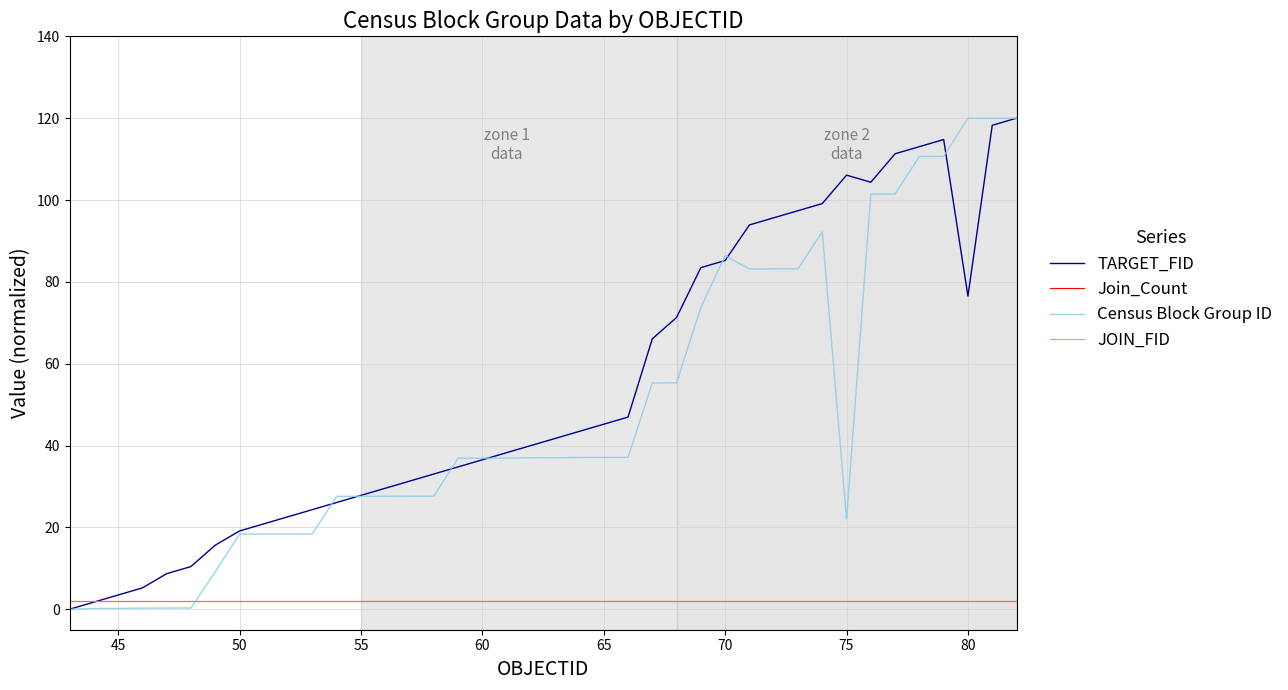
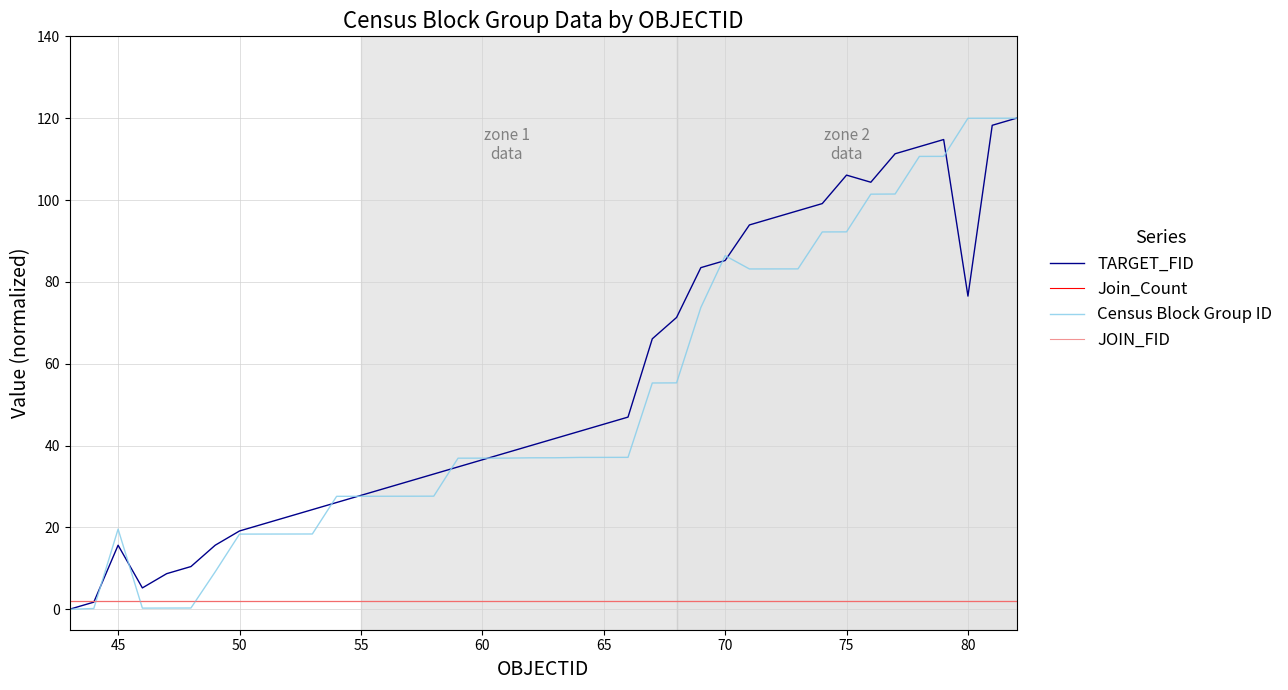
  {
    "TARGET_FID": {
-     "45": 3,
+     "45": 16,
      "50": 19,
      "65": 45,
      "70": 85,
      "80": 77
    },
    "JOIN_FID": {
      "45": 2,
      "50": 2,
      "55": 2,
      "60": 2,
      "65": 2,
      "70": 2,
      "75": 2,
      "80": 2
    },
    "Census Block Group ID": {
-     "45": 0,
+     "45": 20,
      "50": 18,
      "65": 37,
      "70": 86,
-     "75": 22,
+     "75": 92,
      "80": 120
    }
  }
